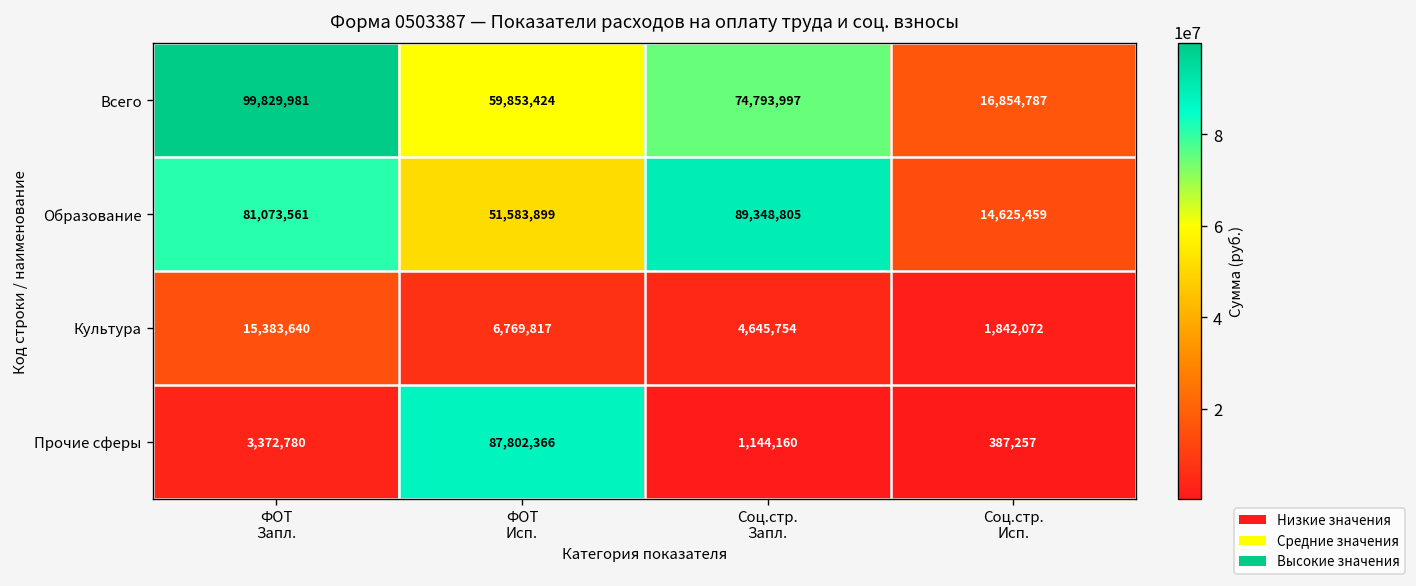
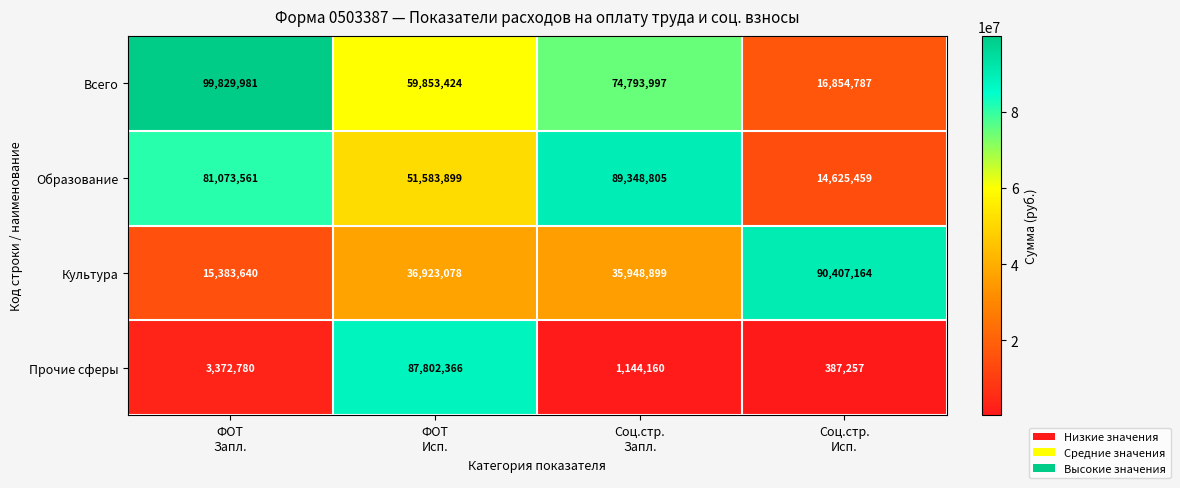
  {
    "Всего": {
      "ФОТ Запл.": "99,829,981",
      "ФОТ Исп.": "59,853,424",
      "Соц.стр. Запл.": "74,793,997",
      "Соц.стр. Исп.": "16,854,787"
    },
    "Образование": {
      "ФОТ Запл.": "81,073,561",
      "ФОТ Исп.": "51,583,899",
      "Соц.стр. Запл.": "89,348,805",
      "Соц.стр. Исп.": "14,625,459"
    },
    "Культура": {
      "ФОТ Запл.": "15,383,640",
-     "ФОТ Исп.": "6,769,817",
-     "Соц.стр. Запл.": "4,645,754",
-     "Соц.стр. Исп.": "1,842,072"
+     "ФОТ Исп.": "36,923,078",
+     "Соц.стр. Запл.": "35,948,899",
+     "Соц.стр. Исп.": "90,407,164"
    },
    "Прочие сферы": {
      "ФОТ Запл.": "3,372,780",
      "ФОТ Исп.": "87,802,366",
      "Соц.стр. Запл.": "1,144,160",
      "Соц.стр. Исп.": "387,257"
    }
  }
